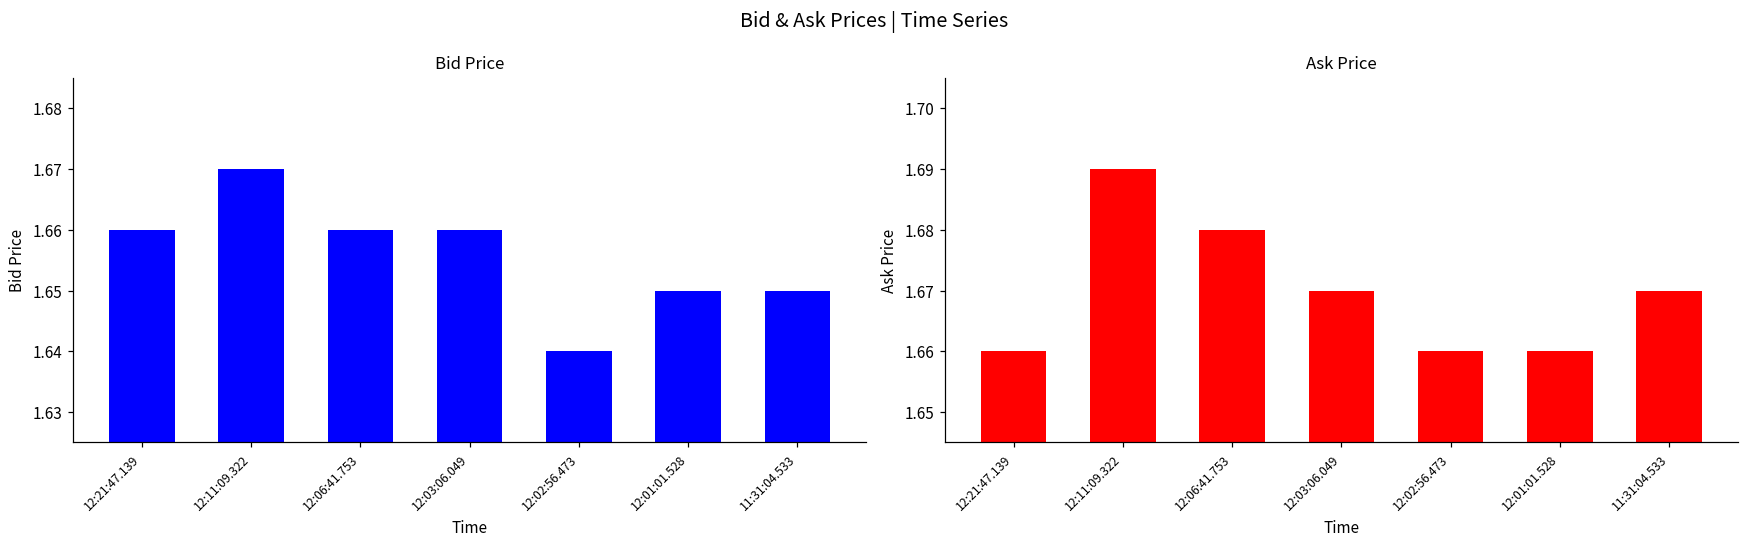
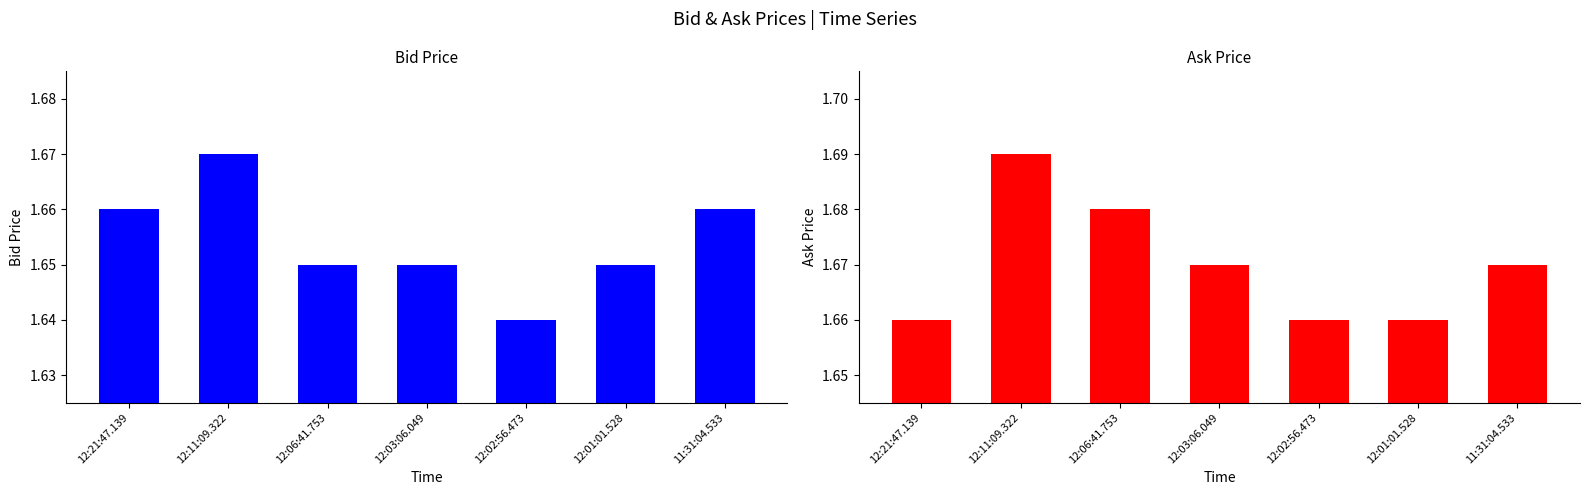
  {
    "Bid Price": {
      "12:21:47.139": 1.66,
      "12:11:09.322": 1.67,
-     "12:06:41.753": 1.66,
-     "12:03:06.049": 1.66,
+     "12:06:41.753": 1.65,
+     "12:03:06.049": 1.65,
      "12:02:56.473": 1.64,
      "12:01:01.528": 1.65,
-     "11:31:04.533": 1.65
+     "11:31:04.533": 1.66
    },
    "Ask Price": {
      "12:21:47.139": 1.660,
      "12:11:09.322": 1.690,
      "12:06:41.753": 1.680,
      "12:03:06.049": 1.670,
      "12:02:56.473": 1.660,
      "12:01:01.528": 1.660,
      "11:31:04.533": 1.670
    }
  }
